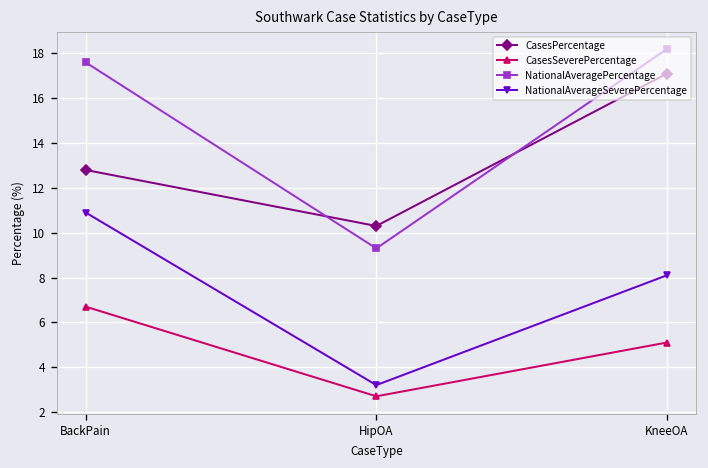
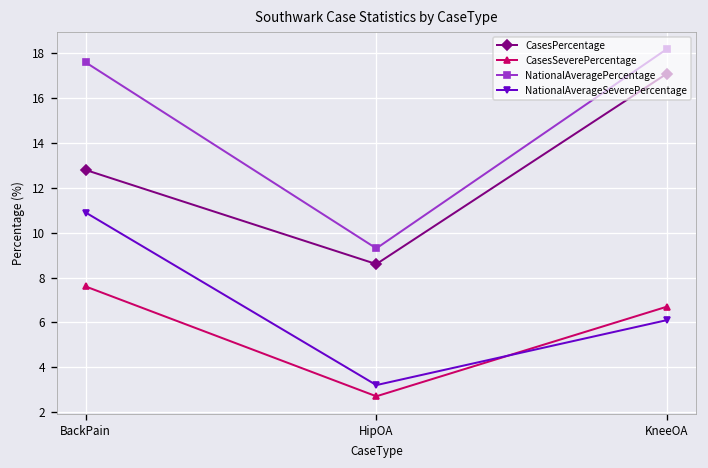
  {
    "CasesPercentage": {
      "BackPain": 12.8,
-     "HipOA": 10.3
+     "HipOA": 8.6
    },
    "CasesSeverePercentage": {
-     "BackPain": 6.7,
+     "BackPain": 7.6,
      "HipOA": 2.7,
-     "KneeOA": 5.1
+     "KneeOA": 6.7
    },
    "NationalAveragePercentage": {
      "BackPain": 17.6,
      "HipOA": 9.3
    },
    "NationalAverageSeverePercentage": {
      "BackPain": 10.9,
      "HipOA": 3.2,
-     "KneeOA": 8.1
+     "KneeOA": 6.1
    }
  }
